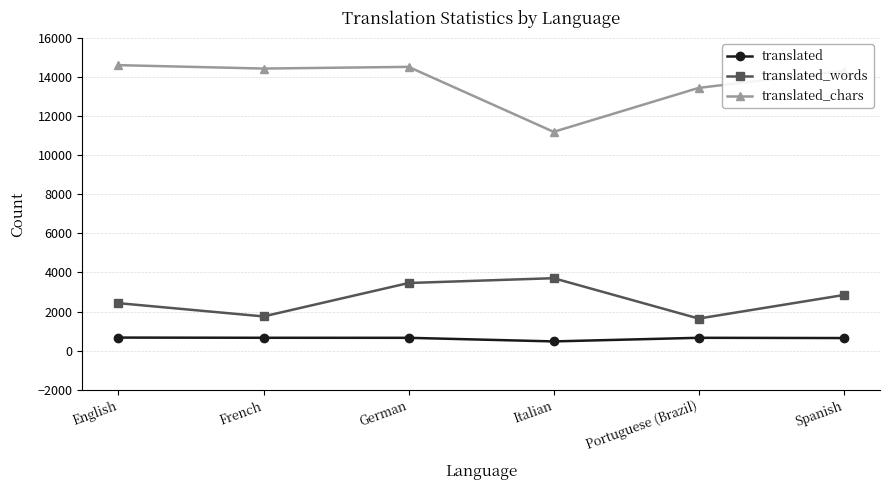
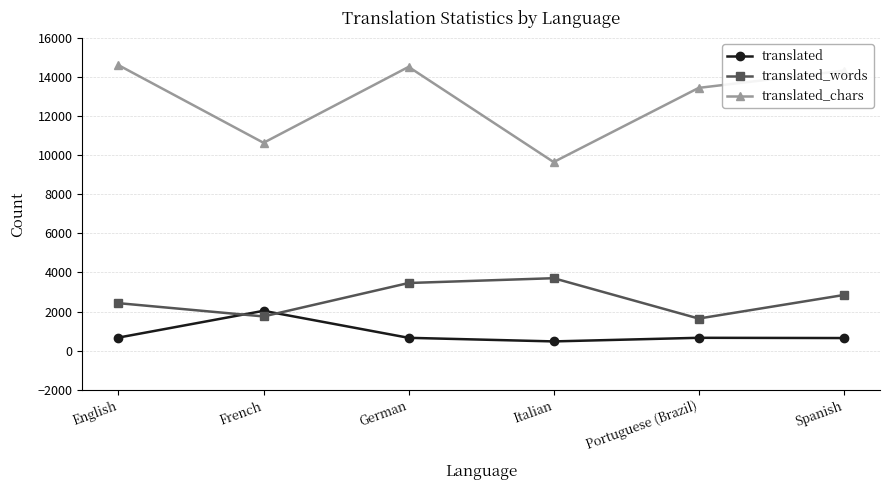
  {
    "translated": {
      "English": 700,
-     "French": 700,
+     "French": 2000,
      "German": 700,
      "Italian": 500,
      "Portuguese (Brazil)": 700,
      "Spanish": 600
    },
    "translated_words": {
      "English": 2400,
      "French": 1800,
      "German": 3500,
      "Italian": 3700,
      "Portuguese (Brazil)": 1600,
      "Spanish": 2800
    },
    "translated_chars": {
      "English": 14600,
-     "French": 14400,
+     "French": 10600,
      "German": 14500,
-     "Italian": 11200,
+     "Italian": 9600,
      "Portuguese (Brazil)": 13400
    }
  }
